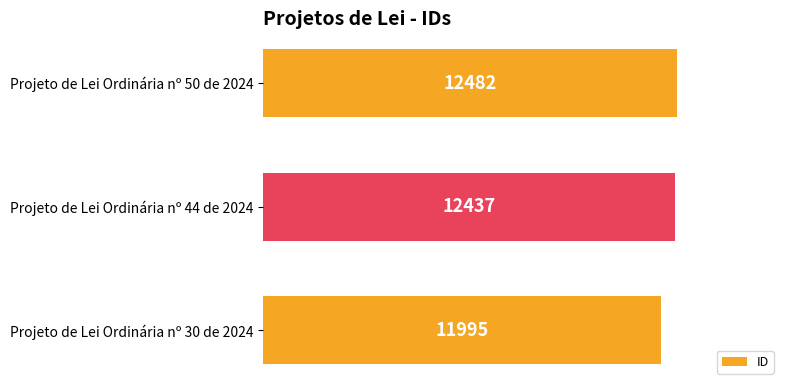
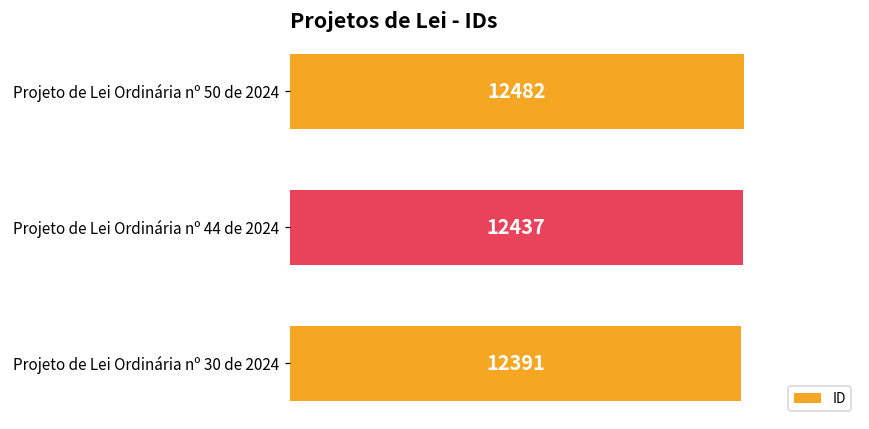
  {
    "Projeto de Lei Ordinária nº 50 de 2024": 12482,
    "Projeto de Lei Ordinária nº 44 de 2024": 12437,
-   "Projeto de Lei Ordinária nº 30 de 2024": 11995
+   "Projeto de Lei Ordinária nº 30 de 2024": 12391
  }
